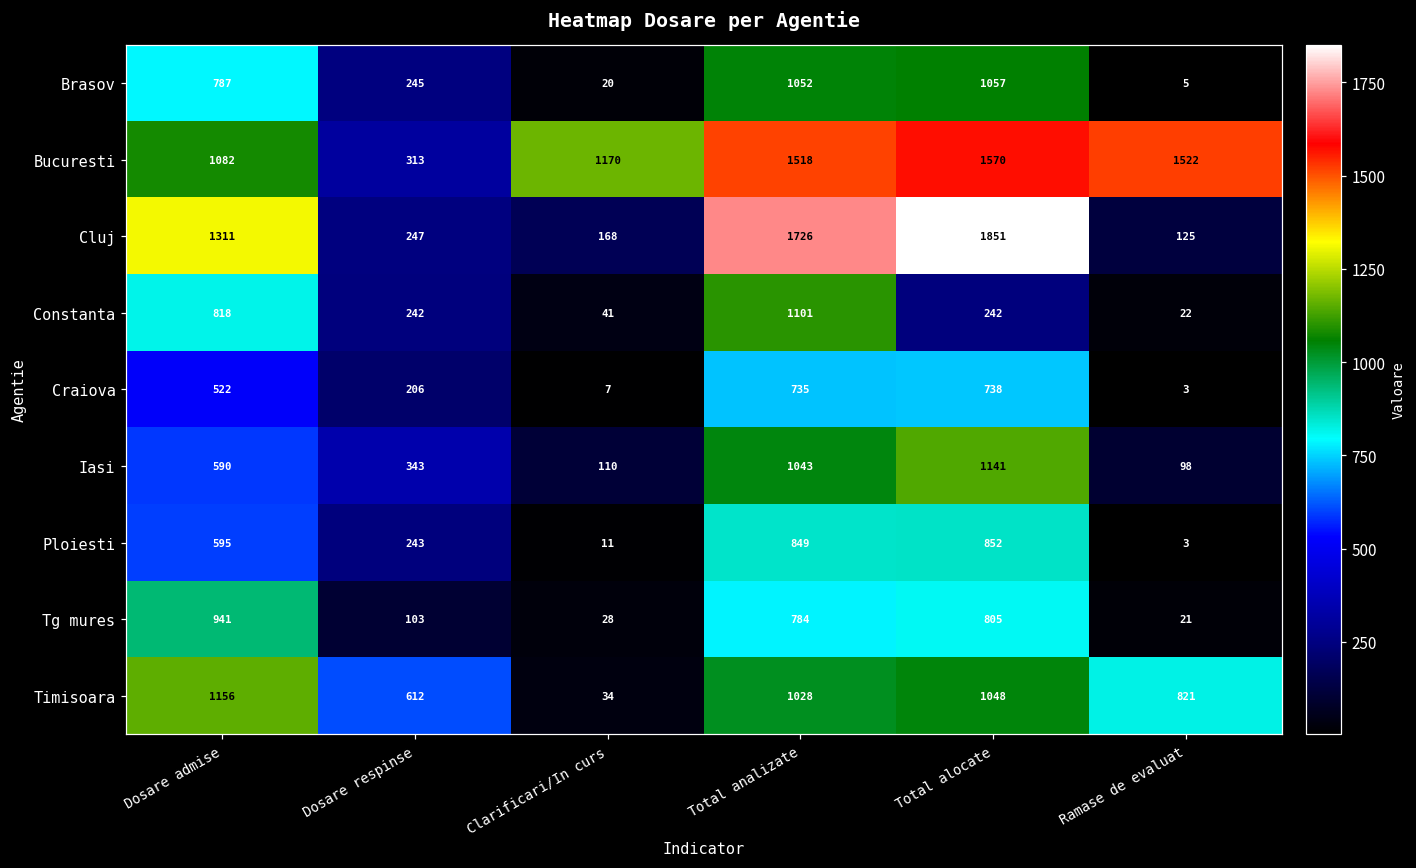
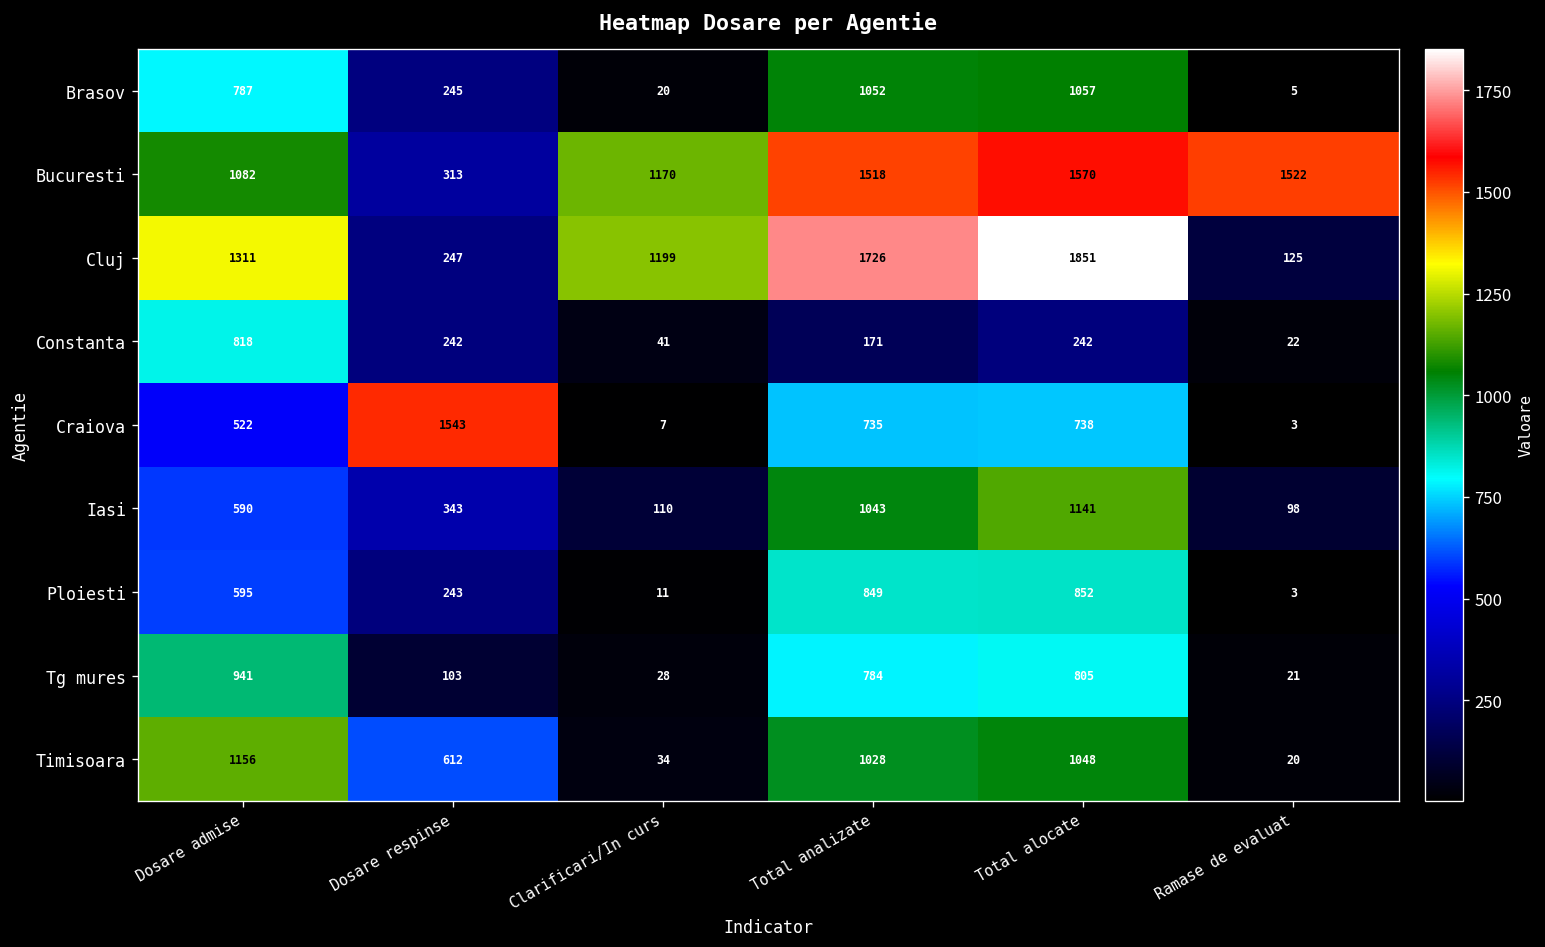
  {
    "Brasov": {
      "Dosare admise": 787,
      "Dosare respinse": 245,
      "Clarificari/In curs": 20,
      "Total analizate": 1052,
      "Total alocate": 1057,
      "Ramase de evaluat": 5
    },
    "Bucuresti": {
      "Dosare admise": 1082,
      "Dosare respinse": 313,
      "Clarificari/In curs": 1170,
      "Total analizate": 1518,
      "Total alocate": 1570,
      "Ramase de evaluat": 1522
    },
    "Cluj": {
      "Dosare admise": 1311,
      "Dosare respinse": 247,
-     "Clarificari/In curs": 168,
+     "Clarificari/In curs": 1199,
      "Total analizate": 1726,
      "Total alocate": 1851,
      "Ramase de evaluat": 125
    },
    "Constanta": {
      "Dosare admise": 818,
      "Dosare respinse": 242,
      "Clarificari/In curs": 41,
-     "Total analizate": 1101,
+     "Total analizate": 171,
      "Total alocate": 242,
      "Ramase de evaluat": 22
    },
    "Craiova": {
      "Dosare admise": 522,
-     "Dosare respinse": 206,
+     "Dosare respinse": 1543,
      "Clarificari/In curs": 7,
      "Total analizate": 735,
      "Total alocate": 738,
      "Ramase de evaluat": 3
    },
    "Iasi": {
      "Dosare admise": 590,
      "Dosare respinse": 343,
      "Clarificari/In curs": 110,
      "Total analizate": 1043,
      "Total alocate": 1141,
      "Ramase de evaluat": 98
    },
    "Ploiesti": {
      "Dosare admise": 595,
      "Dosare respinse": 243,
      "Clarificari/In curs": 11,
      "Total analizate": 849,
      "Total alocate": 852,
      "Ramase de evaluat": 3
    },
    "Tg mures": {
      "Dosare admise": 941,
      "Dosare respinse": 103,
      "Clarificari/In curs": 28,
      "Total analizate": 784,
      "Total alocate": 805,
      "Ramase de evaluat": 21
    },
    "Timisoara": {
      "Dosare admise": 1156,
      "Dosare respinse": 612,
      "Clarificari/In curs": 34,
      "Total analizate": 1028,
      "Total alocate": 1048,
-     "Ramase de evaluat": 821
+     "Ramase de evaluat": 20
    }
  }
